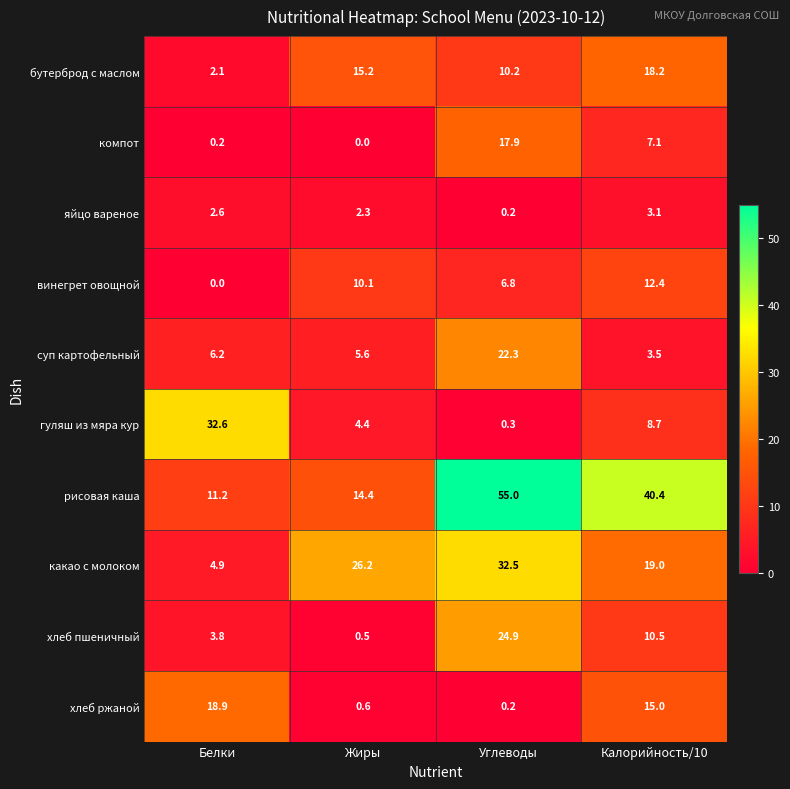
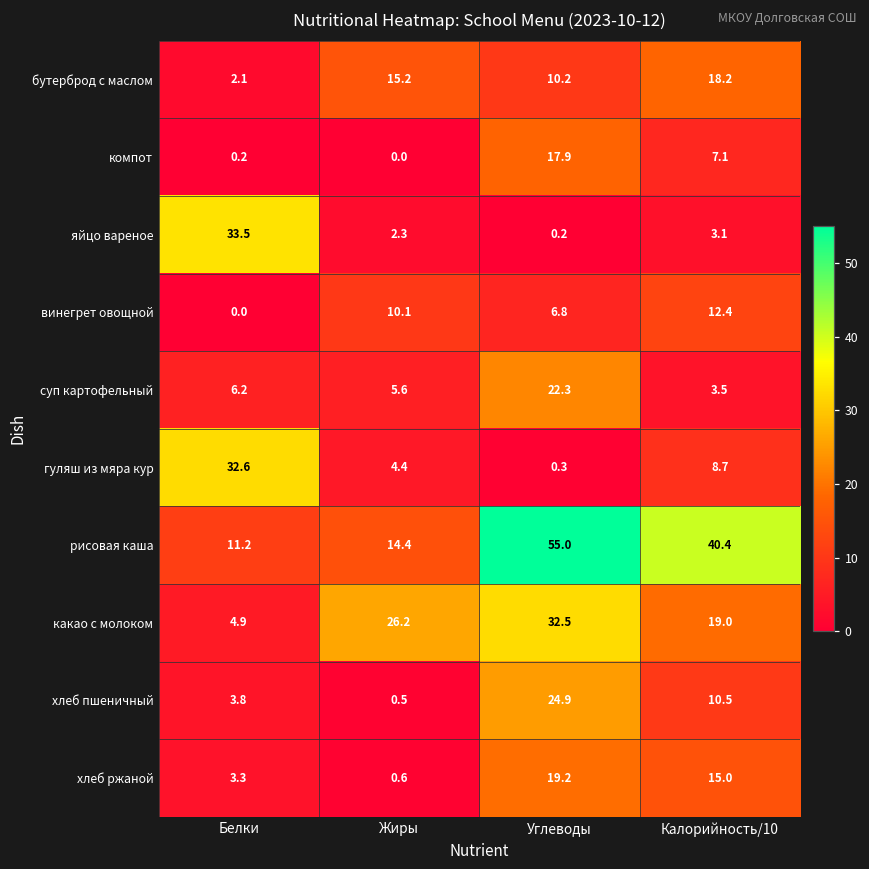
  {
    "бутерброд с маслом": {
      "Белки": 2.1,
      "Жиры": 15.2,
      "Углеводы": 10.2,
      "Калорийность/10": 18.2
    },
    "компот": {
      "Белки": 0.2,
      "Жиры": 0.0,
      "Углеводы": 17.9,
      "Калорийность/10": 7.1
    },
    "яйцо вареное": {
-     "Белки": 2.6,
+     "Белки": 33.5,
      "Жиры": 2.3,
      "Углеводы": 0.2,
      "Калорийность/10": 3.1
    },
    "винегрет овощной": {
      "Белки": 0.0,
      "Жиры": 10.1,
      "Углеводы": 6.8,
      "Калорийность/10": 12.4
    },
    "суп картофельный": {
      "Белки": 6.2,
      "Жиры": 5.6,
      "Углеводы": 22.3,
      "Калорийность/10": 3.5
    },
    "гуляш из мяра кур": {
      "Белки": 32.6,
      "Жиры": 4.4,
      "Углеводы": 0.3,
      "Калорийность/10": 8.7
    },
    "рисовая каша": {
      "Белки": 11.2,
      "Жиры": 14.4,
      "Углеводы": 55.0,
      "Калорийность/10": 40.4
    },
    "какао с молоком": {
      "Белки": 4.9,
      "Жиры": 26.2,
      "Углеводы": 32.5,
      "Калорийность/10": 19.0
    },
    "хлеб пшеничный": {
      "Белки": 3.8,
      "Жиры": 0.5,
      "Углеводы": 24.9,
      "Калорийность/10": 10.5
    },
    "хлеб ржаной": {
-     "Белки": 18.9,
+     "Белки": 3.3,
      "Жиры": 0.6,
-     "Углеводы": 0.2,
+     "Углеводы": 19.2,
      "Калорийность/10": 15.0
    }
  }
